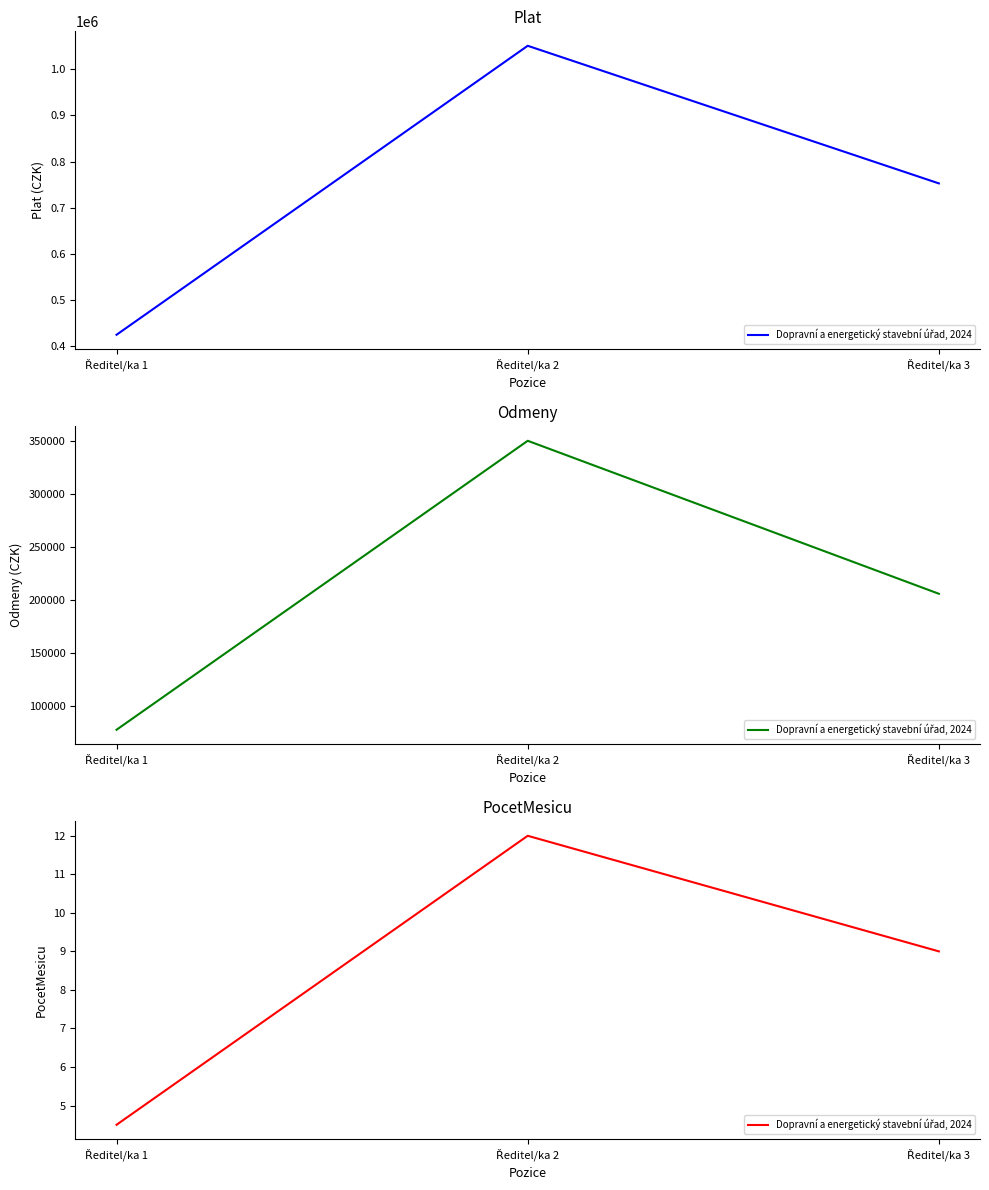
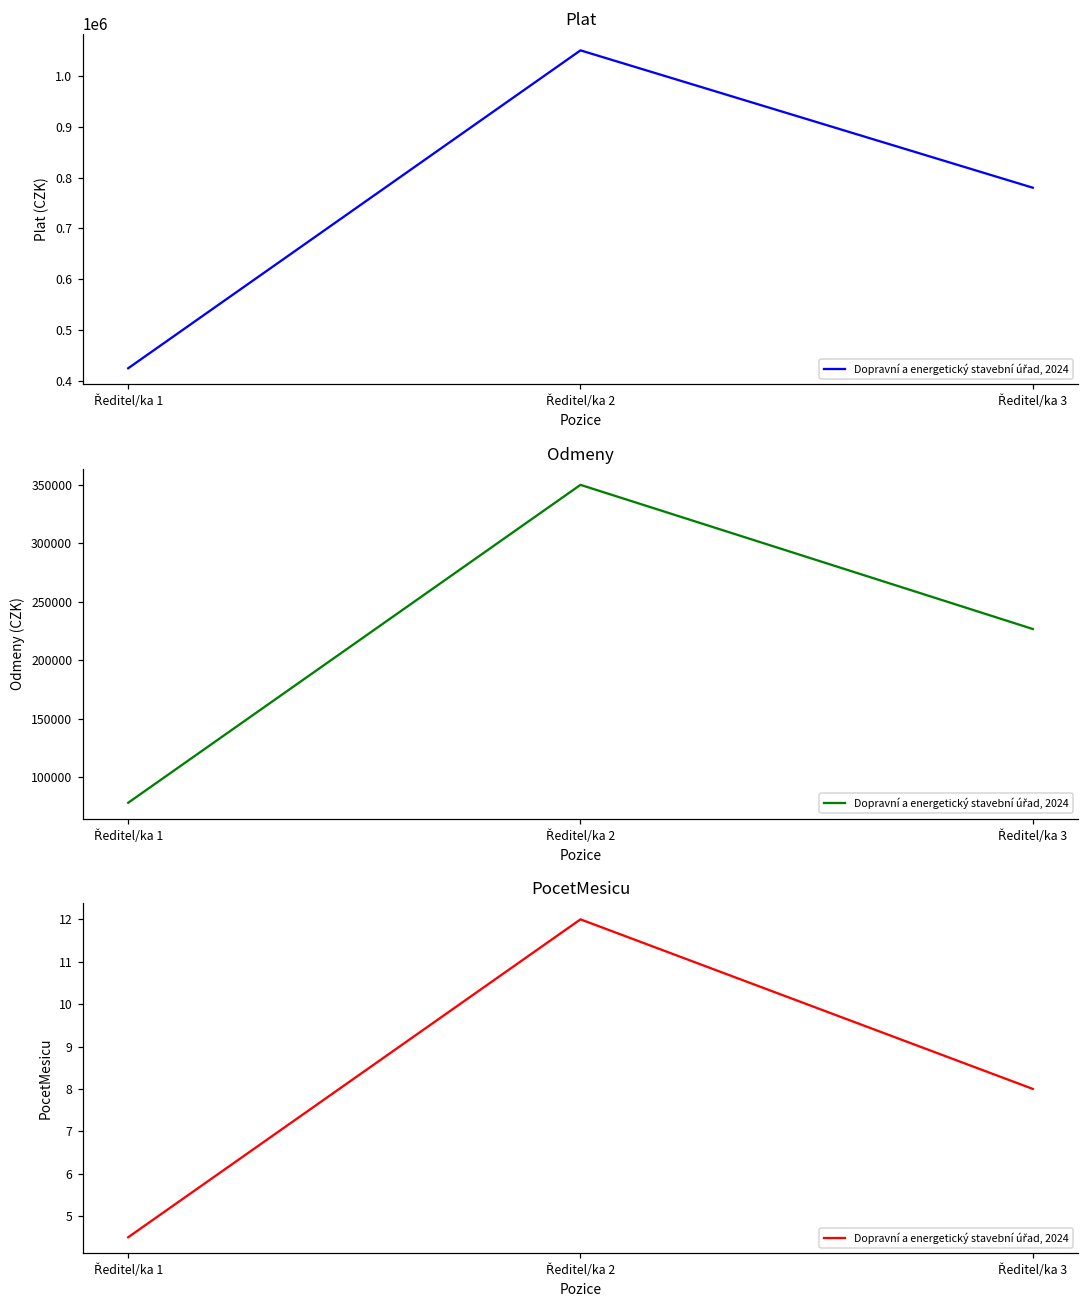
  {
    "Plat": {
      "Ředitel/ka 1": 420000,
      "Ředitel/ka 2": 1050000,
-     "Ředitel/ka 3": 750000
+     "Ředitel/ka 3": 780000
    },
    "Odmeny": {
      "Ředitel/ka 1": 78000,
      "Ředitel/ka 2": 350000,
-     "Ředitel/ka 3": 206000
+     "Ředitel/ka 3": 227000
    },
    "PocetMesicu": {
      "Ředitel/ka 1": 4.5,
      "Ředitel/ka 2": 12,
-     "Ředitel/ka 3": 9
+     "Ředitel/ka 3": 8
    }
  }
